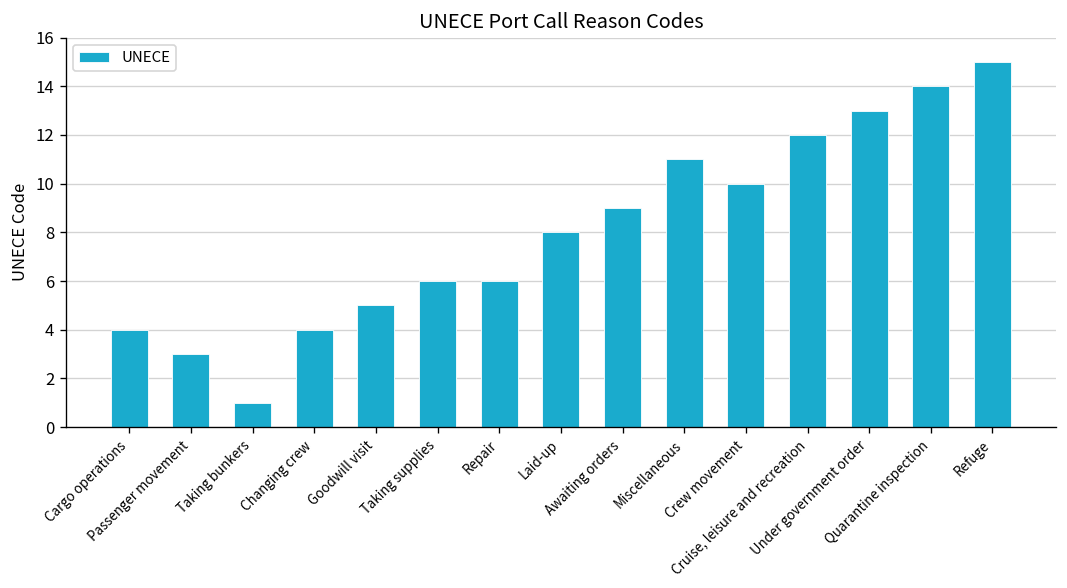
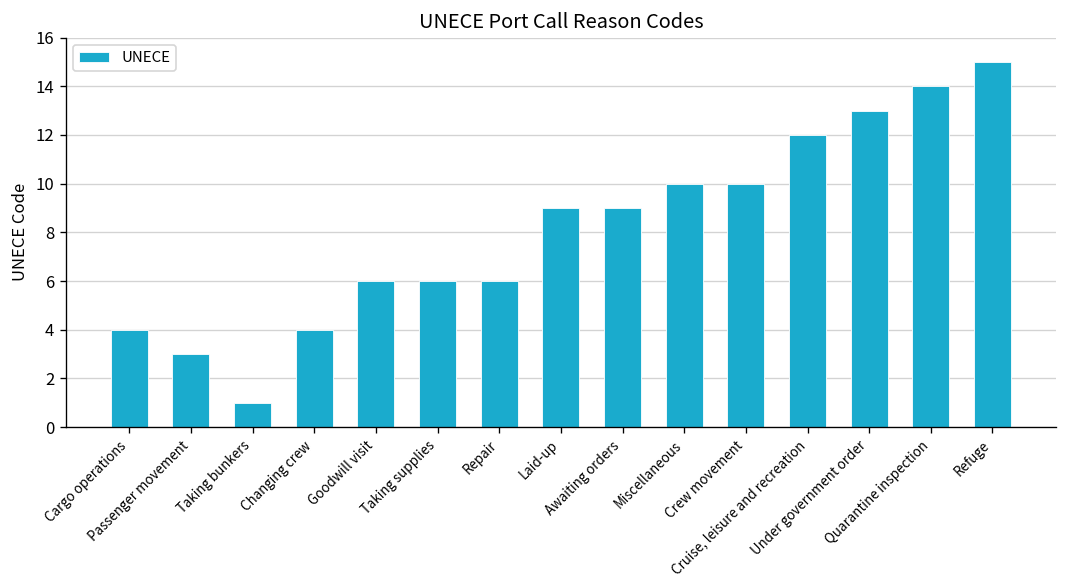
  {
    "Cargo operations": 4,
    "Passenger movement": 3,
    "Taking bunkers": 1,
    "Changing crew": 4,
-   "Goodwill visit": 5,
+   "Goodwill visit": 6,
    "Taking supplies": 6,
    "Repair": 6,
-   "Laid-up": 8,
+   "Laid-up": 9,
    "Awaiting orders": 9,
-   "Miscellaneous": 11,
+   "Miscellaneous": 10,
    "Crew movement": 10,
    "Cruise, leisure and recreation": 12,
    "Under government order": 13,
    "Quarantine inspection": 14,
    "Refuge": 15
  }
